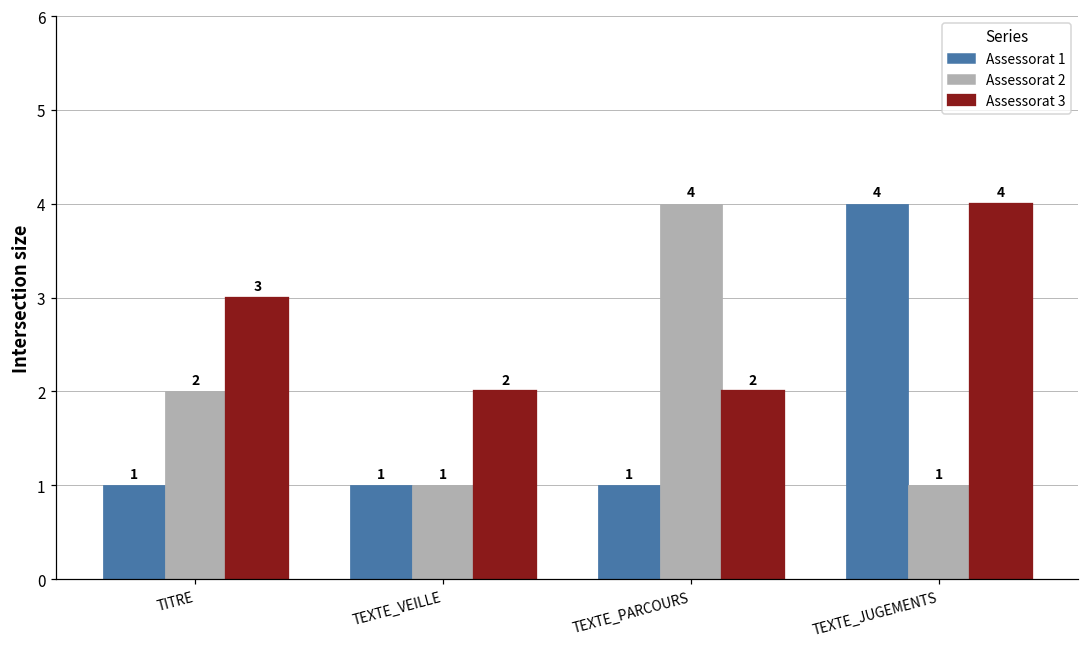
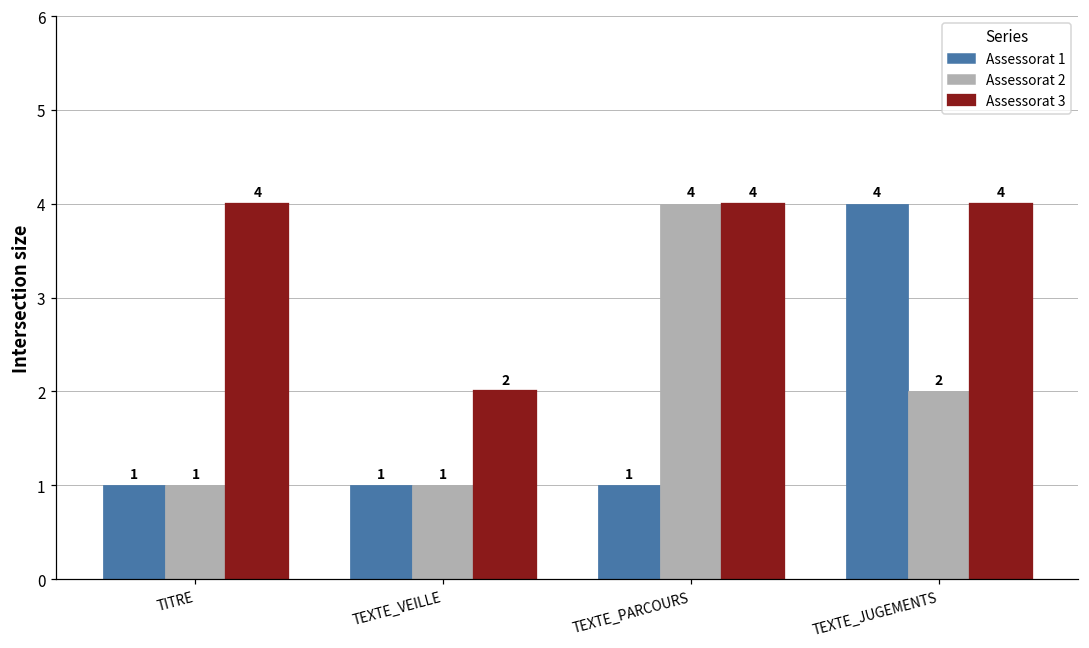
  {
    "Assessorat 1": {
      "TITRE": 1,
      "TEXTE_VEILLE": 1,
      "TEXTE_PARCOURS": 1,
      "TEXTE_JUGEMENTS": 4
    },
    "Assessorat 2": {
-     "TITRE": 2,
+     "TITRE": 1,
      "TEXTE_VEILLE": 1,
      "TEXTE_PARCOURS": 4,
-     "TEXTE_JUGEMENTS": 1
+     "TEXTE_JUGEMENTS": 2
    },
    "Assessorat 3": {
-     "TITRE": 3,
+     "TITRE": 4,
      "TEXTE_VEILLE": 2,
-     "TEXTE_PARCOURS": 2,
+     "TEXTE_PARCOURS": 4,
      "TEXTE_JUGEMENTS": 4
    }
  }
